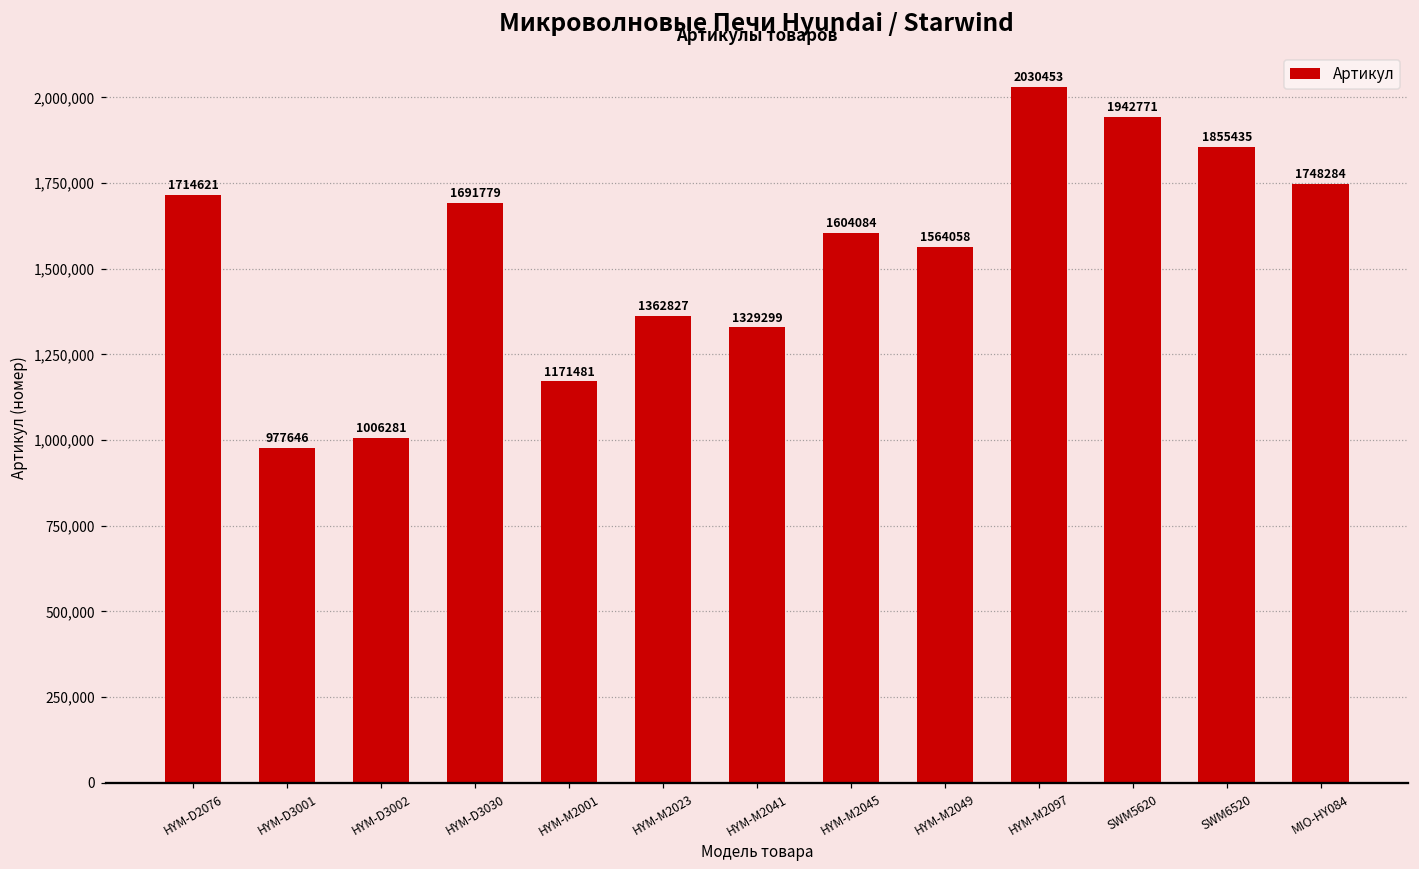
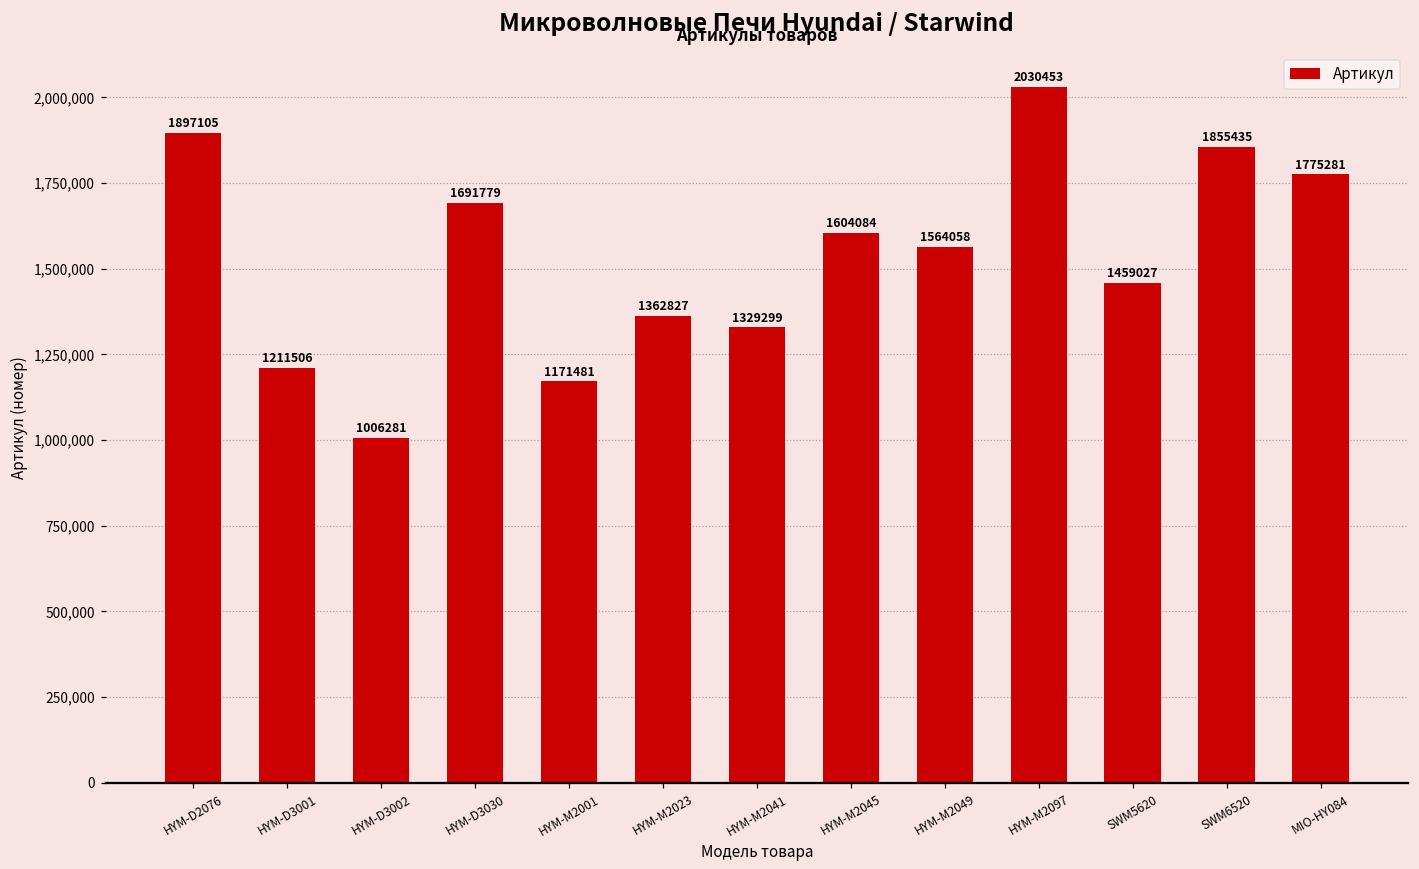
  {
-   "HYM-D2076": 1714621,
-   "HYM-D3001": 977646,
+   "HYM-D2076": 1897105,
+   "HYM-D3001": 1211506,
    "HYM-D3002": 1006281,
    "HYM-D3030": 1691779,
    "HYM-M2001": 1171481,
    "HYM-M2023": 1362827,
    "HYM-M2041": 1329299,
    "HYM-M2045": 1604084,
    "HYM-M2049": 1564058,
    "HYM-M2097": 2030453,
-   "SWM5620": 1942771,
+   "SWM5620": 1459027,
    "SWM6520": 1855435,
-   "MIO-HY084": 1748284
+   "MIO-HY084": 1775281
  }
